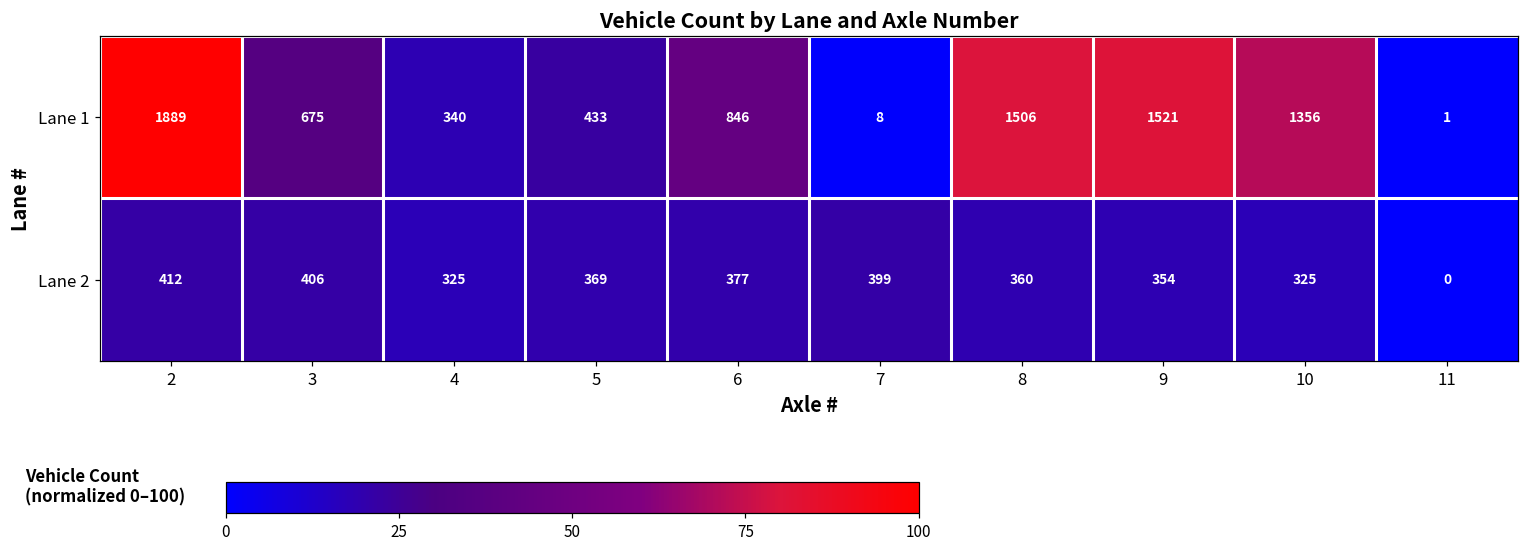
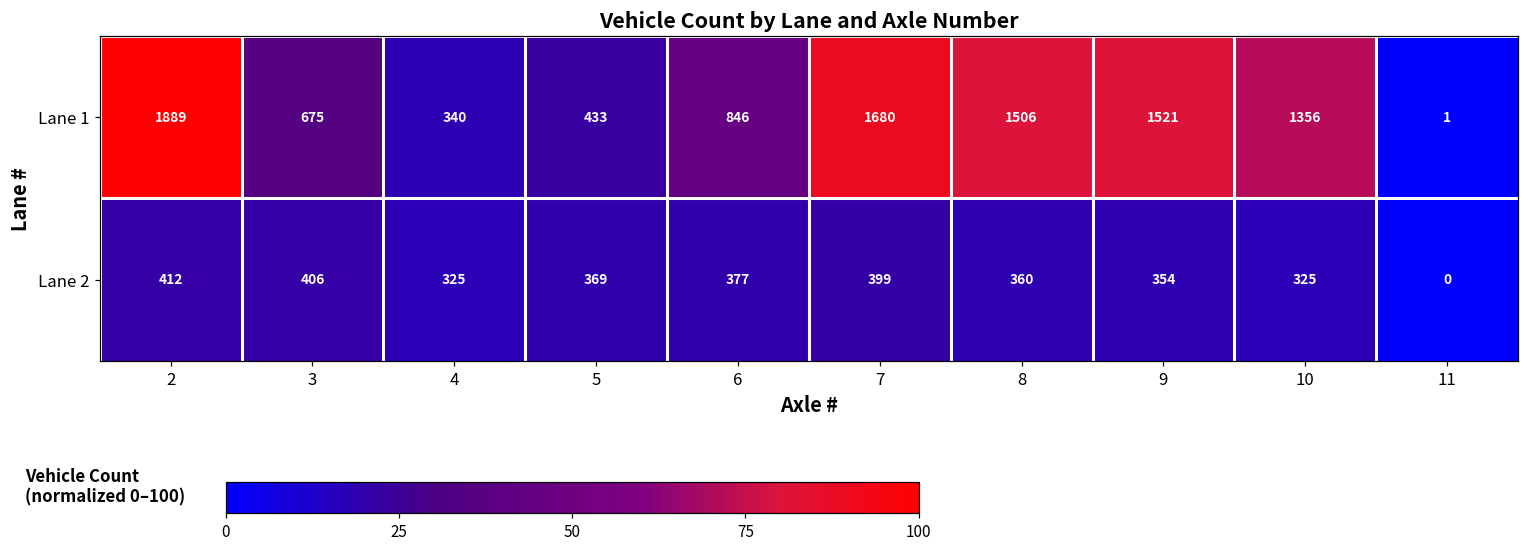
  {
    "Lane 1": {
      "2": 1889,
      "3": 675,
      "4": 340,
      "5": 433,
      "6": 846,
-     "7": 8,
+     "7": 1680,
      "8": 1506,
      "9": 1521,
      "10": 1356,
      "11": 1
    },
    "Lane 2": {
      "2": 412,
      "3": 406,
      "4": 325,
      "5": 369,
      "6": 377,
      "7": 399,
      "8": 360,
      "9": 354,
      "10": 325,
      "11": 0
    }
  }
